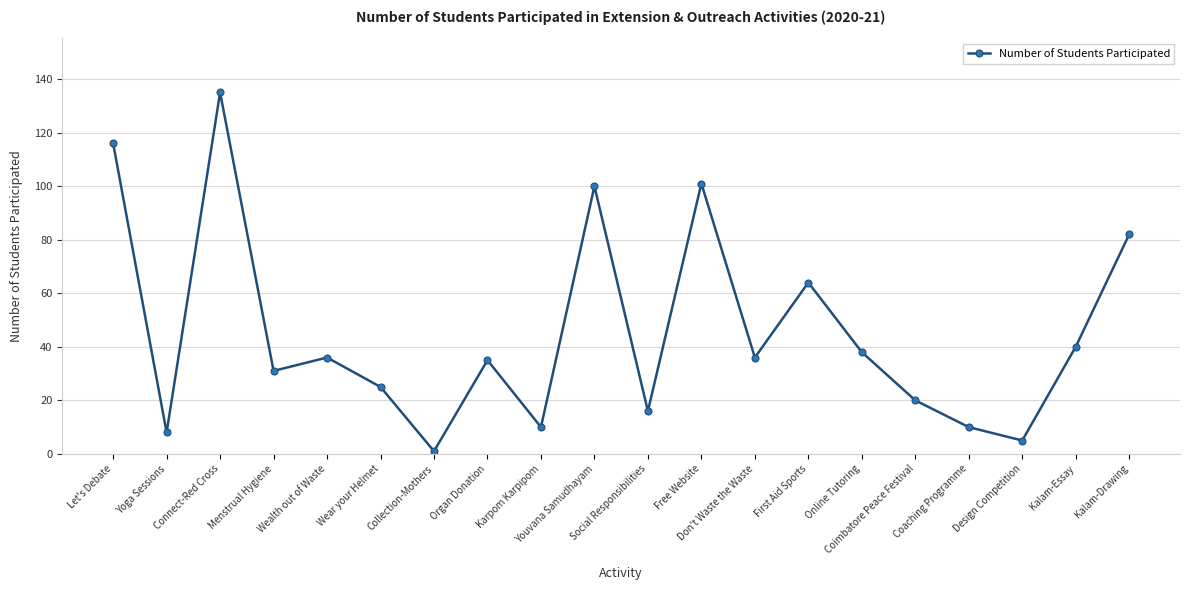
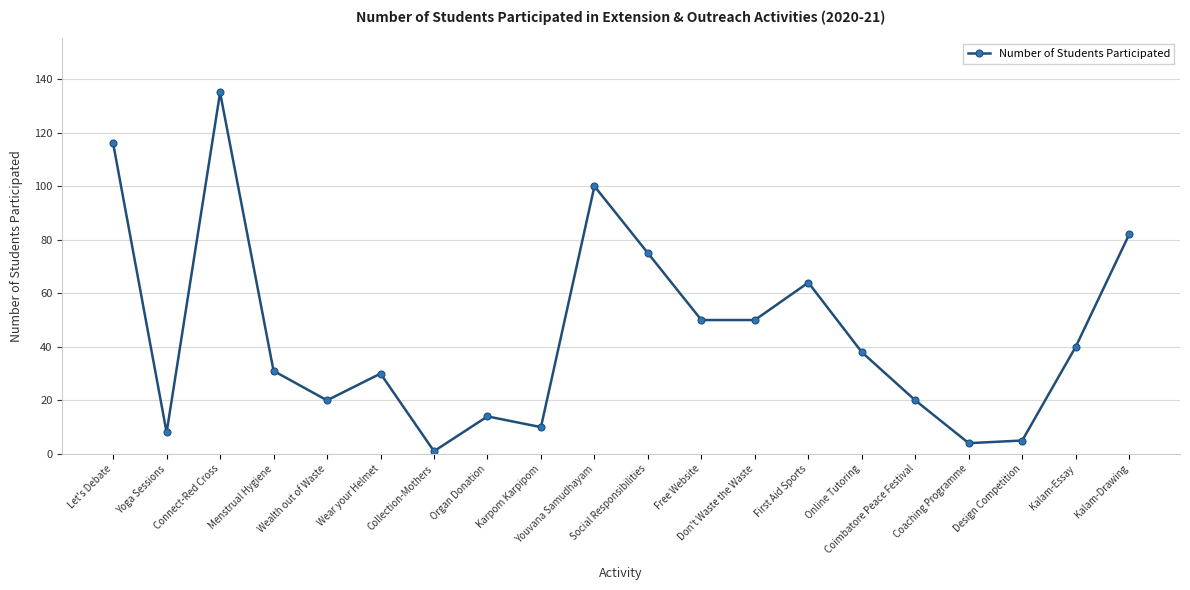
  {
    "Let's Debate": 116,
    "Yoga Sessions": 8,
    "Connect-Red Cross": 135,
    "Menstrual Hygiene": 31,
-   "Wealth out of Waste": 36,
-   "Wear your Helmet": 25,
+   "Wealth out of Waste": 20,
+   "Wear your Helmet": 30,
    "Collection-Mothers": 1,
-   "Organ Donation": 35,
+   "Organ Donation": 14,
    "Karpom Karpipom": 10,
    "Youvana Samudhayam": 100,
-   "Social Responsibilities": 16,
-   "Free Website": 101,
-   "Don't Waste the Waste": 36,
+   "Social Responsibilities": 75,
+   "Free Website": 50,
+   "Don't Waste the Waste": 50,
    "First Aid Sports": 64,
    "Online Tutoring": 38,
    "Coimbatore Peace Festival": 20,
-   "Coaching Programme": 10,
+   "Coaching Programme": 4,
    "Design Competition": 5,
    "Kalam-Essay": 40,
    "Kalam-Drawing": 82
  }
